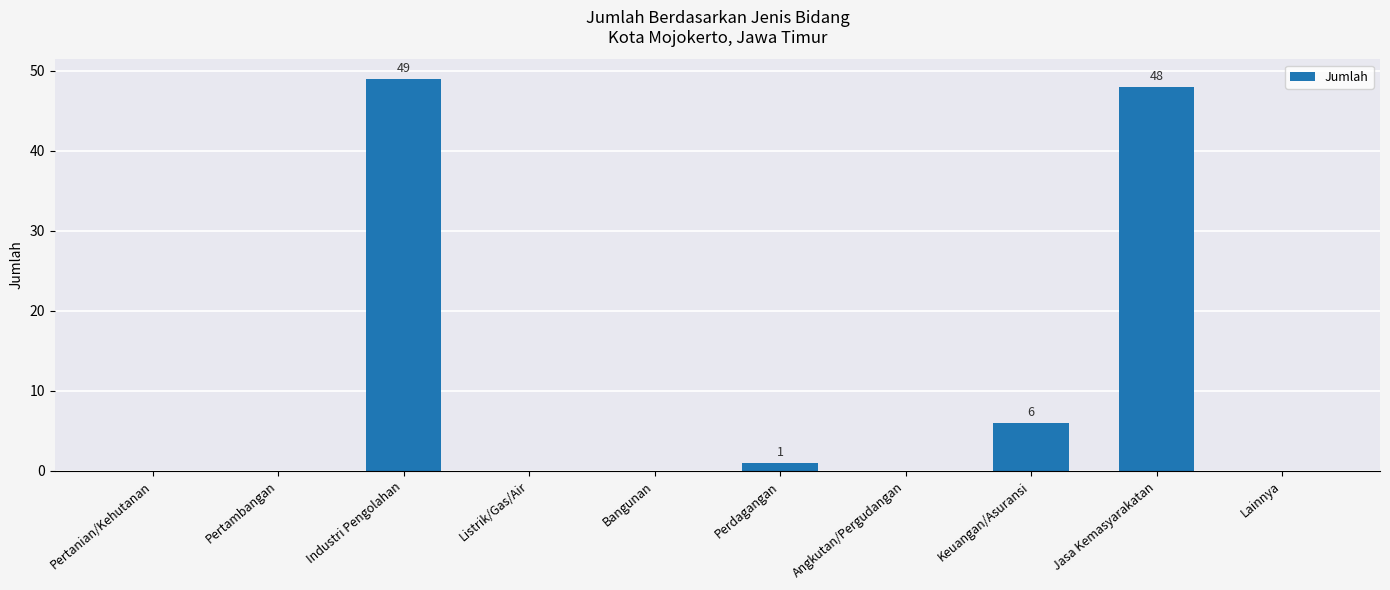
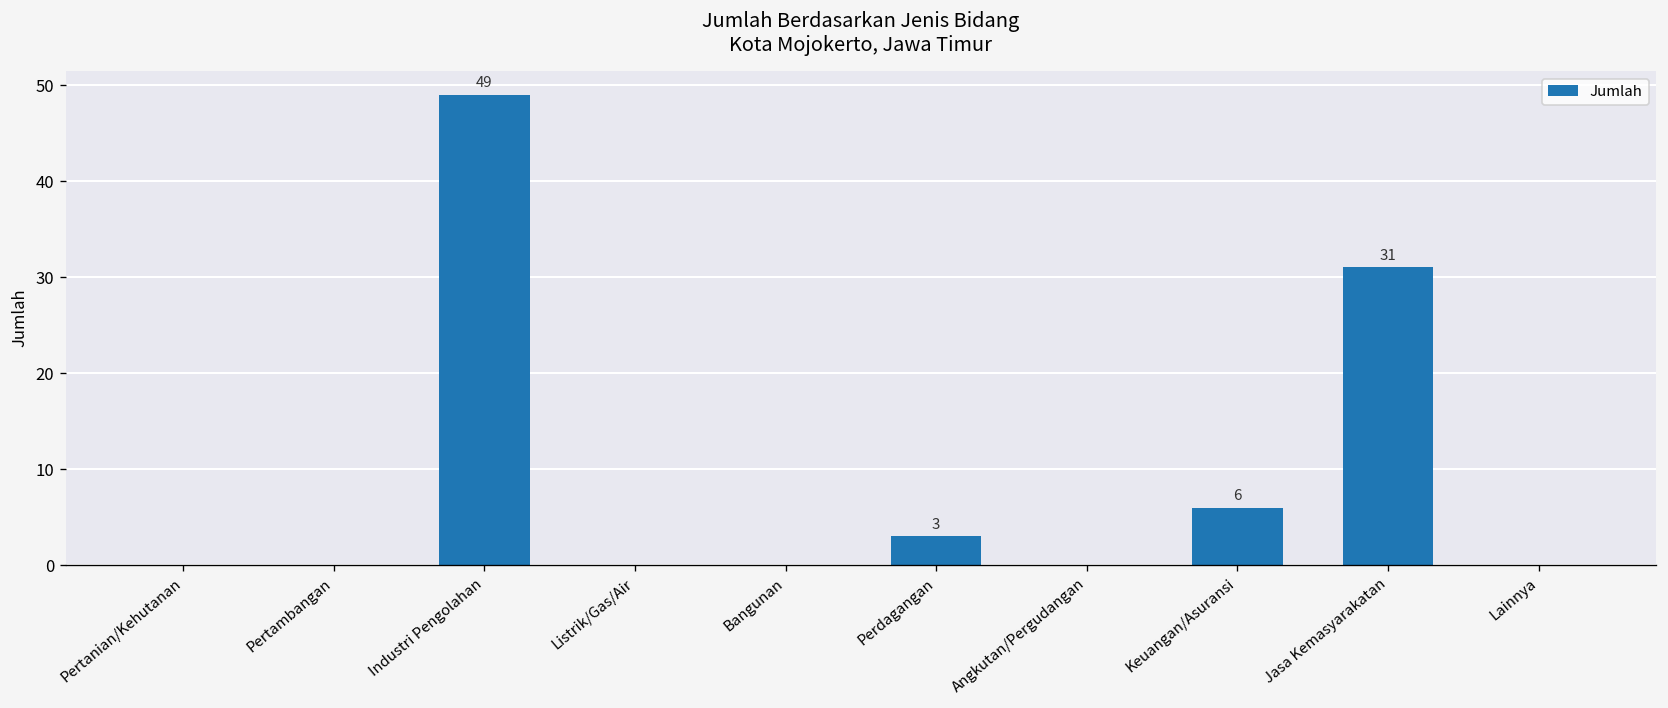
  {
    "Industri Pengolahan": 49,
-   "Perdagangan": 1,
+   "Perdagangan": 3,
    "Keuangan/Asuransi": 6,
-   "Jasa Kemasyarakatan": 48
+   "Jasa Kemasyarakatan": 31
  }
